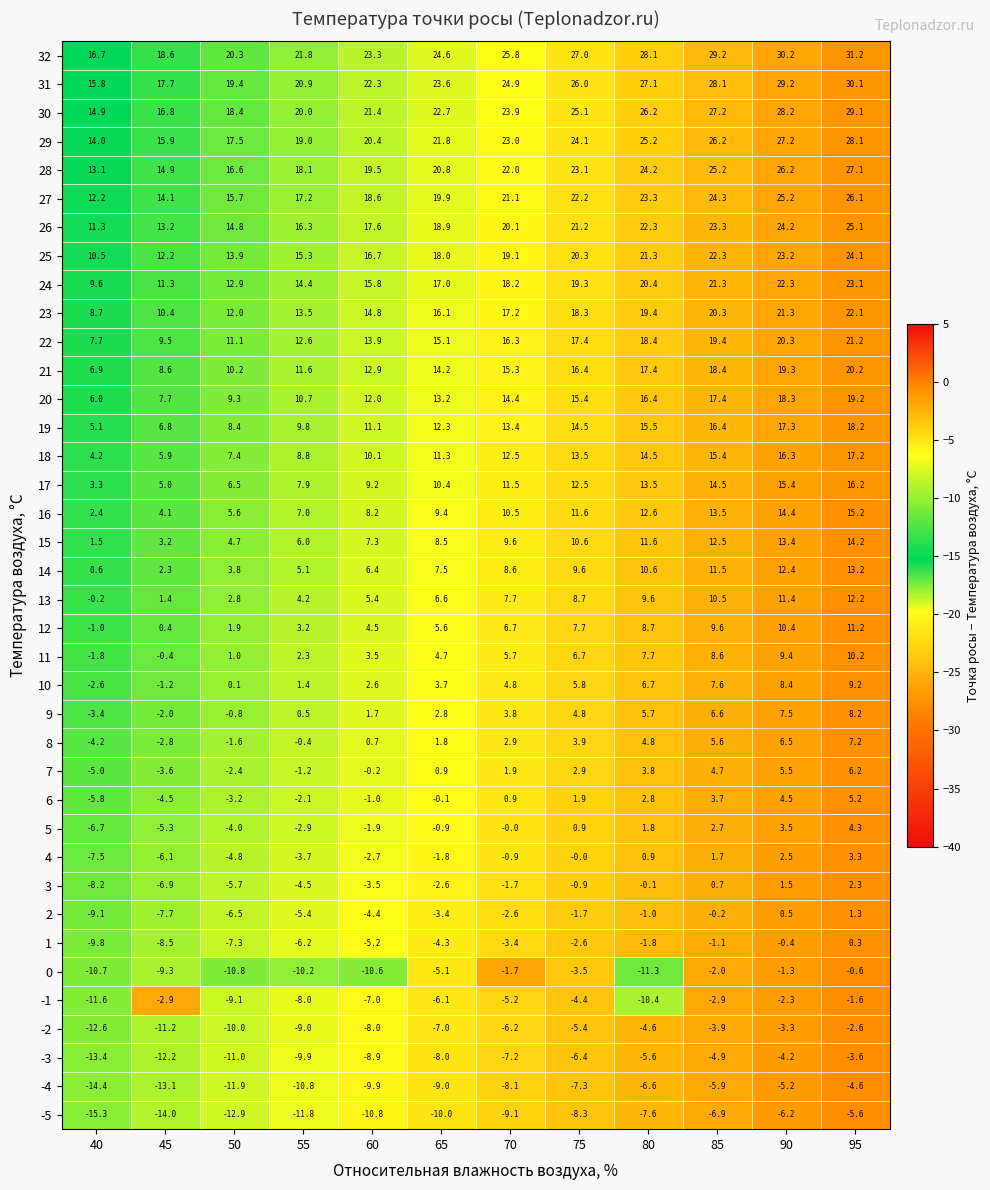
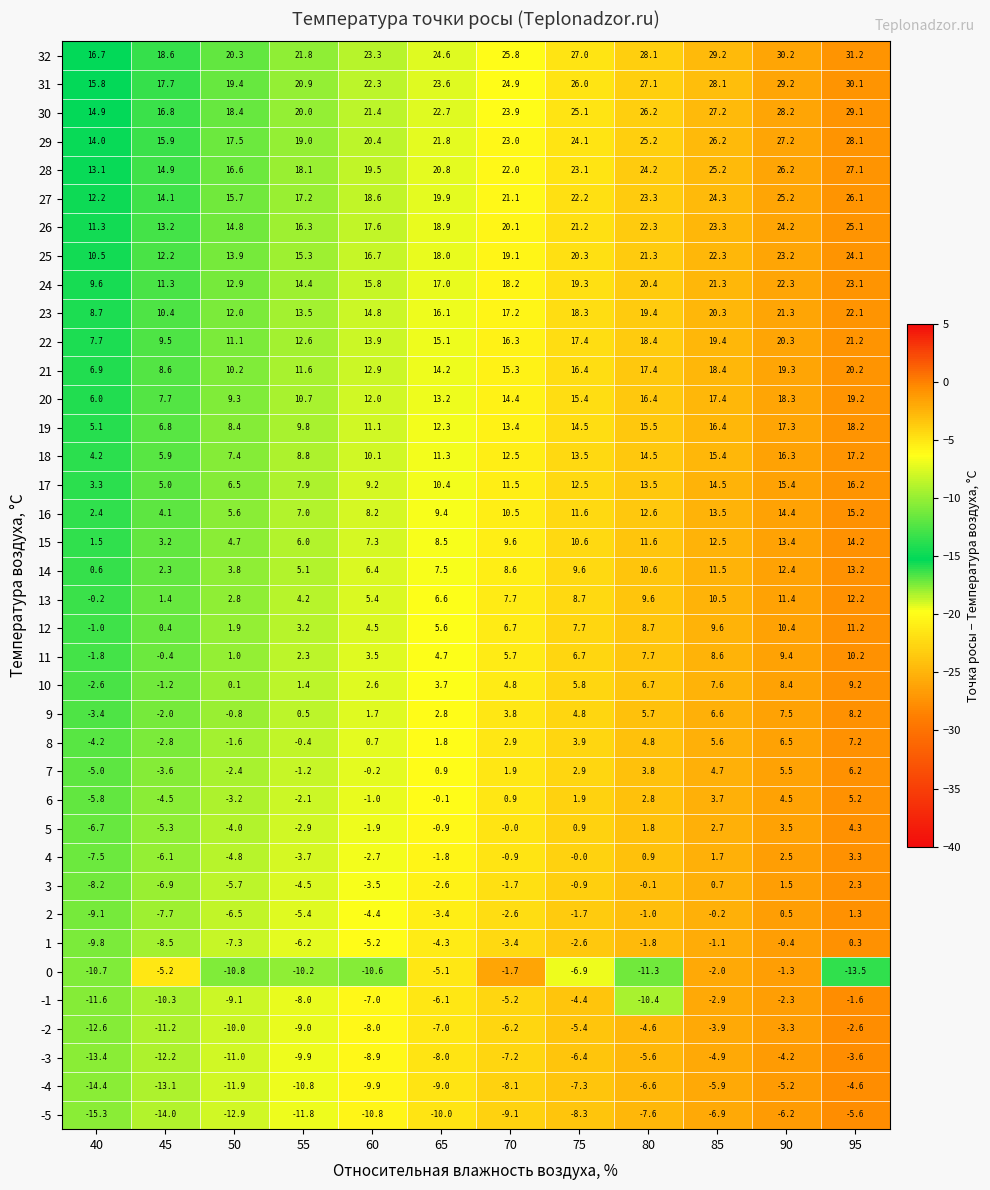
  {
    "0": {
      "40": -10.7,
-     "45": -9.3,
+     "45": -5.2,
      "50": -10.8,
      "55": -10.2,
      "60": -10.6,
      "65": -5.1,
      "70": -1.7,
-     "75": -3.5,
+     "75": -6.9,
      "80": -11.3,
      "85": -2.0,
      "90": -1.3,
-     "95": -0.6
+     "95": -13.5
    },
    "-1": {
      "40": -11.6,
-     "45": -2.9,
+     "45": -10.3,
      "50": -9.1,
      "55": -8.0,
      "60": -7.0,
      "65": -6.1,
      "70": -5.2,
      "75": -4.4,
      "80": -10.4,
      "85": -2.9,
      "90": -2.3,
      "95": -1.6
    }
  }
